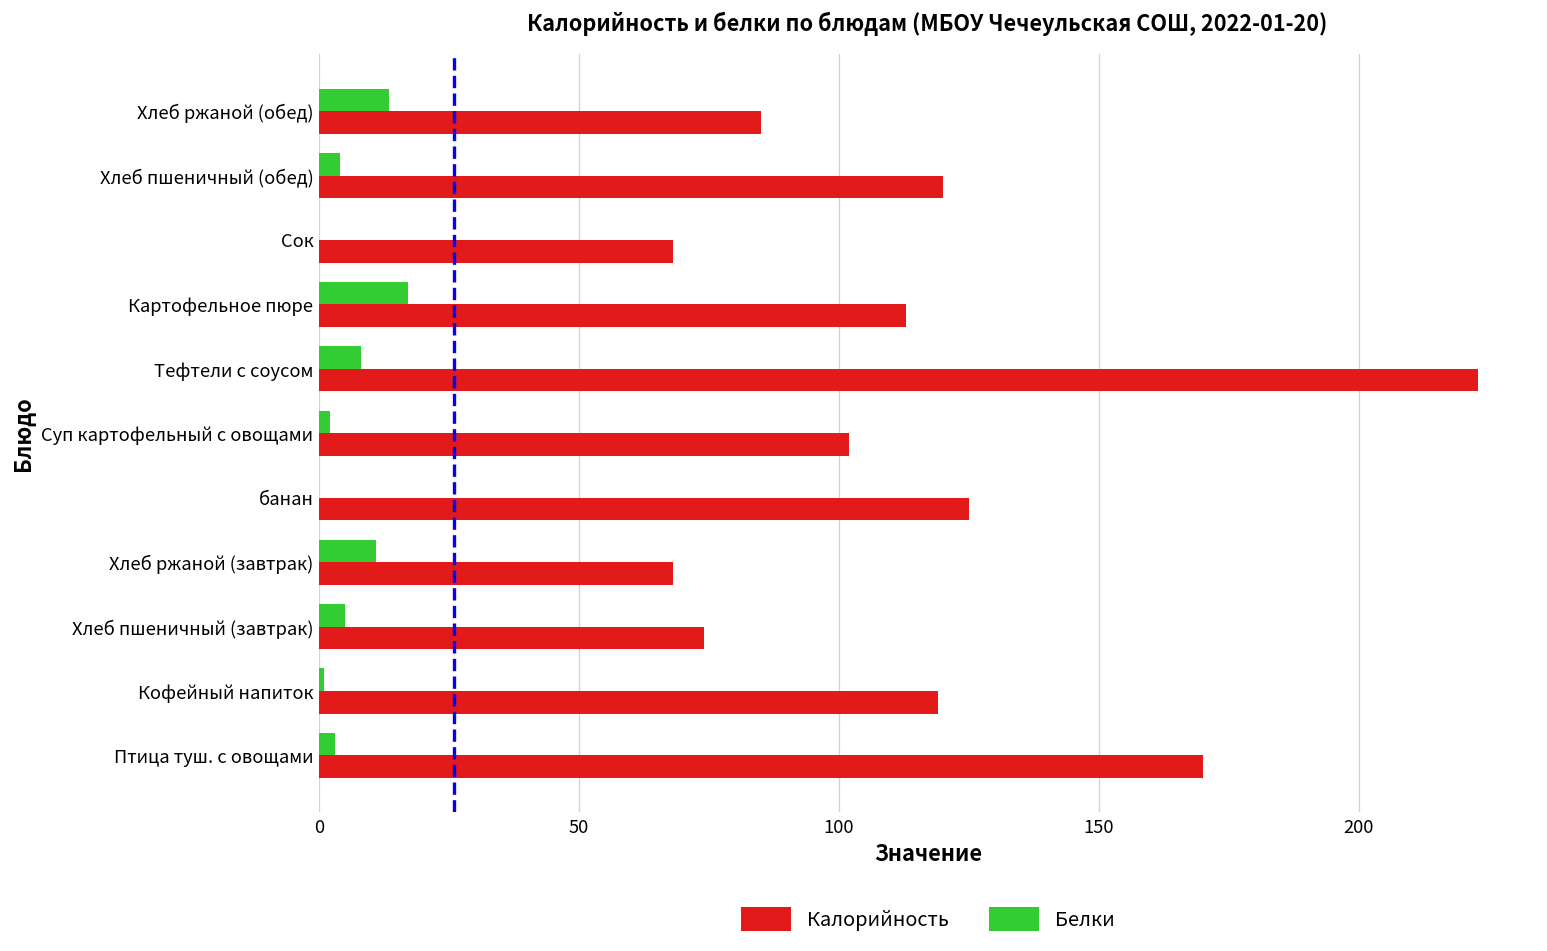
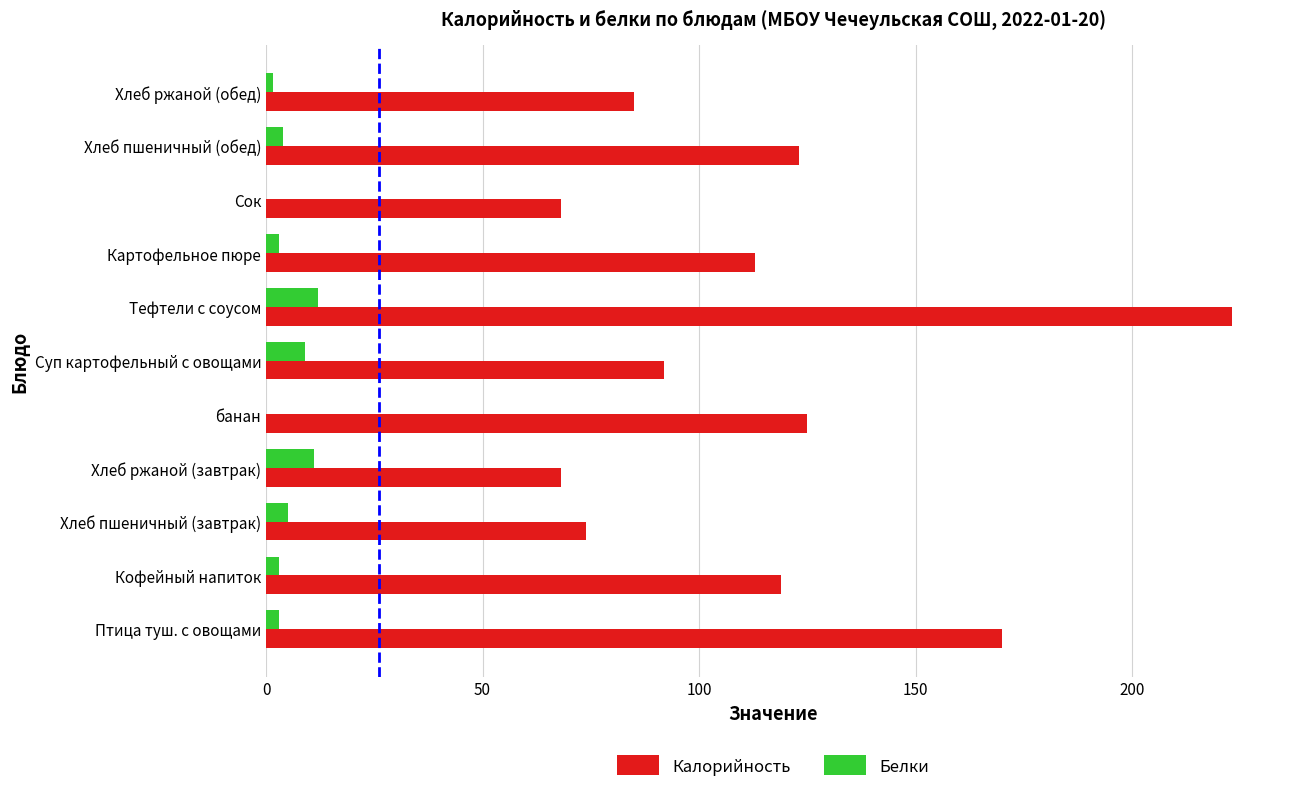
  {
    "Калорийность": {
      "Хлеб ржаной (обед)": 85,
-     "Хлеб пшеничный (обед)": 120,
+     "Хлеб пшеничный (обед)": 123,
      "Сок": 68,
      "Картофельное пюре": 113,
      "Тефтели с соусом": 223,
-     "Суп картофельный с овощами": 102,
+     "Суп картофельный с овощами": 92,
      "банан": 125,
      "Хлеб ржаной (завтрак)": 68,
      "Хлеб пшеничный (завтрак)": 74,
      "Кофейный напиток": 119,
      "Птица туш. с овощами": 170
    },
    "Белки": {
-     "Хлеб ржаной (обед)": 13,
+     "Хлеб ржаной (обед)": 2,
      "Хлеб пшеничный (обед)": 4,
      "Сок": 0,
-     "Картофельное пюре": 17,
-     "Тефтели с соусом": 8,
-     "Суп картофельный с овощами": 2,
+     "Картофельное пюре": 3,
+     "Тефтели с соусом": 12,
+     "Суп картофельный с овощами": 9,
      "банан": 0,
      "Хлеб ржаной (завтрак)": 11,
      "Хлеб пшеничный (завтрак)": 5,
-     "Кофейный напиток": 1,
+     "Кофейный напиток": 3,
      "Птица туш. с овощами": 3
    }
  }
